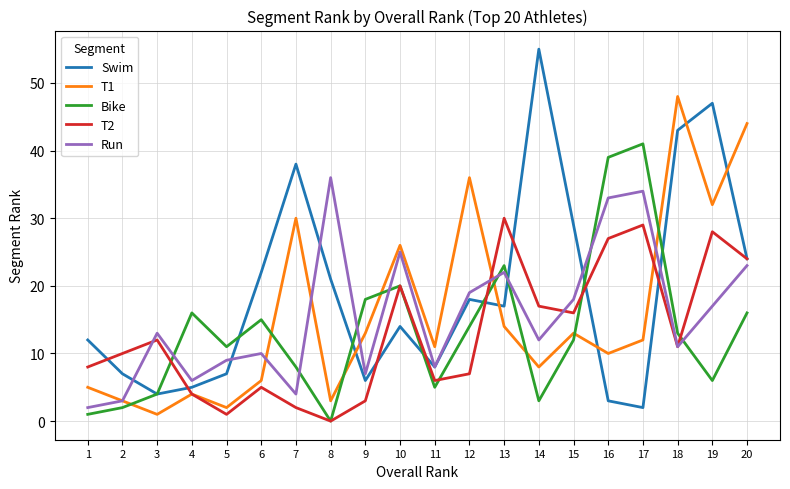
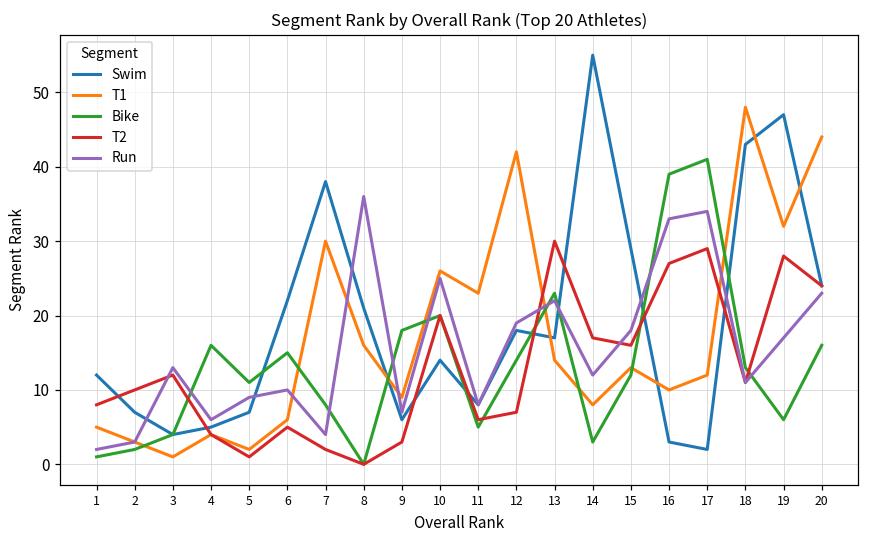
  {
    "Swim": {
      "1": 12,
      "2": 7,
      "4": 5,
      "5": 7,
      "6": 22,
      "7": 38,
      "8": 21,
      "9": 6,
      "10": 14,
      "12": 18,
      "13": 17,
      "14": 55,
      "15": 29,
      "16": 3,
      "17": 2,
      "18": 43,
      "19": 47
    },
    "T1": {
      "1": 5,
      "3": 1,
      "5": 2,
      "6": 6,
      "7": 30,
-     "8": 3,
-     "9": 13,
+     "8": 16,
+     "9": 9,
      "10": 26,
-     "11": 11,
-     "12": 36,
+     "11": 23,
+     "12": 42,
      "13": 14,
      "14": 8,
      "15": 13,
      "16": 10,
      "17": 12,
      "18": 48,
      "19": 32,
      "20": 44
    },
    "Bike": {
      "1": 1,
      "2": 2,
      "4": 16,
      "5": 11,
      "6": 15,
      "7": 8,
      "9": 18,
      "11": 5,
      "12": 14,
      "13": 23,
      "14": 3,
      "15": 12,
      "16": 39,
      "17": 41,
      "18": 13,
      "19": 6,
      "20": 16
    },
    "T2": {
      "1": 8,
      "2": 10,
      "3": 12,
      "5": 1,
      "6": 5,
      "7": 2,
      "9": 3,
      "11": 6,
      "12": 7,
      "13": 30,
      "14": 17,
      "15": 16,
      "16": 27,
      "17": 29,
      "19": 28
    },
    "Run": {
      "1": 2,
      "3": 13,
      "4": 6,
      "5": 9,
      "6": 10,
      "7": 4,
      "8": 36,
      "9": 7,
      "10": 25,
      "12": 19,
      "13": 22,
      "14": 12,
      "15": 18,
      "16": 33,
      "17": 34,
      "19": 17,
      "20": 23
    }
  }
